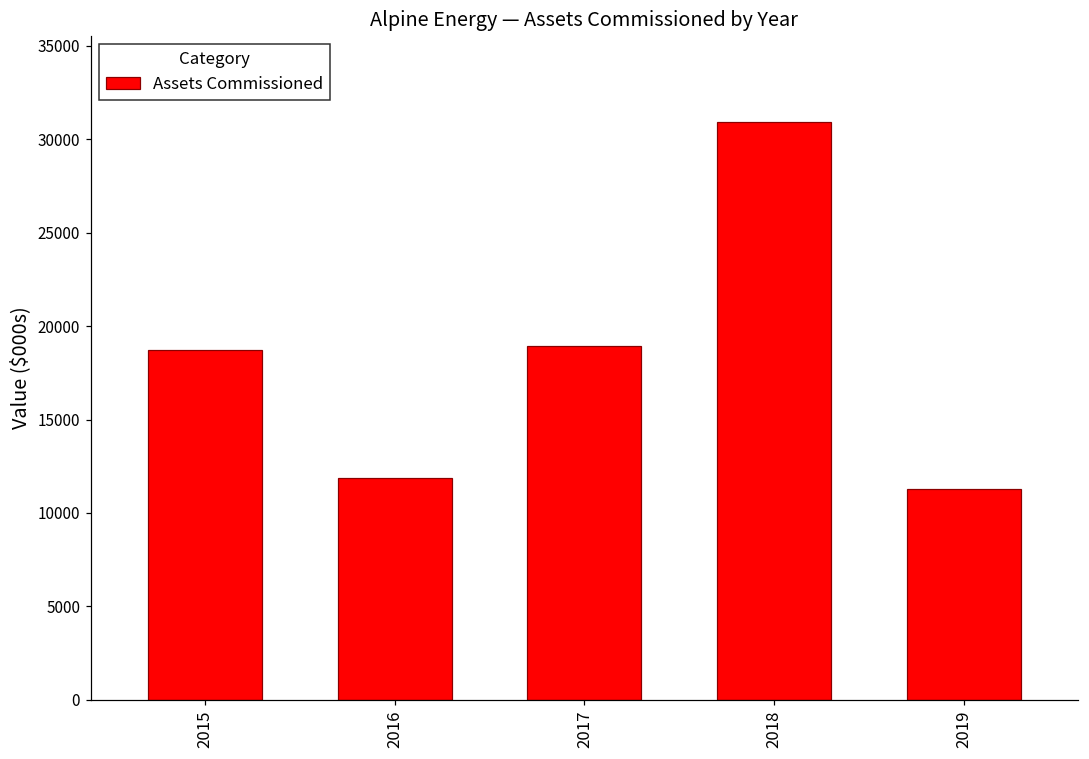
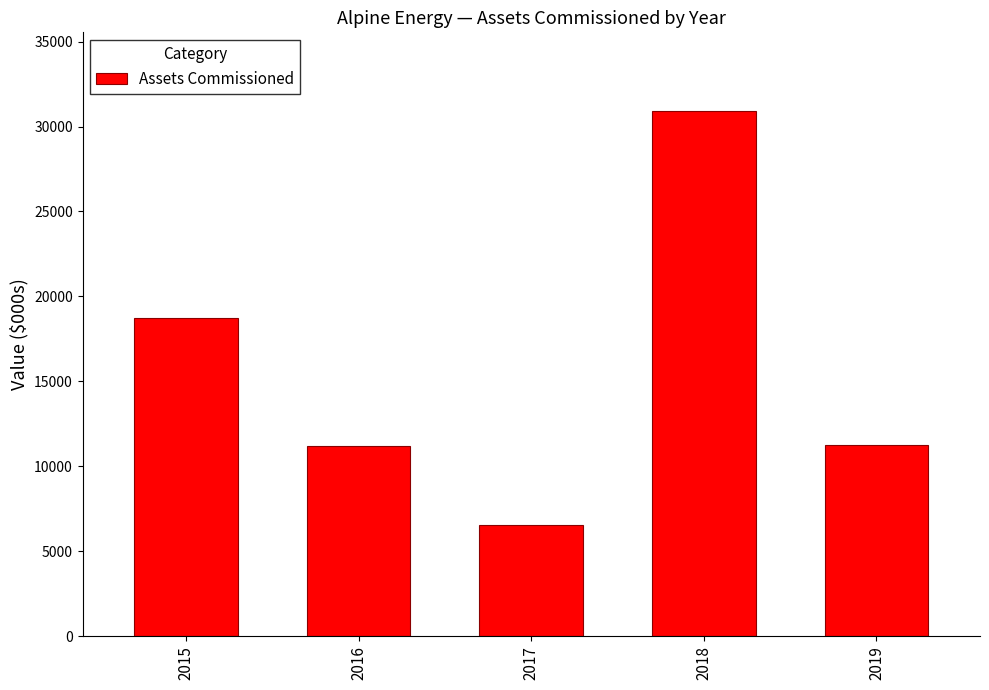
  {
    "2015": 18700,
-   "2016": 11900,
-   "2017": 19000,
+   "2016": 11200,
+   "2017": 6600,
    "2018": 30900,
    "2019": 11300
  }
